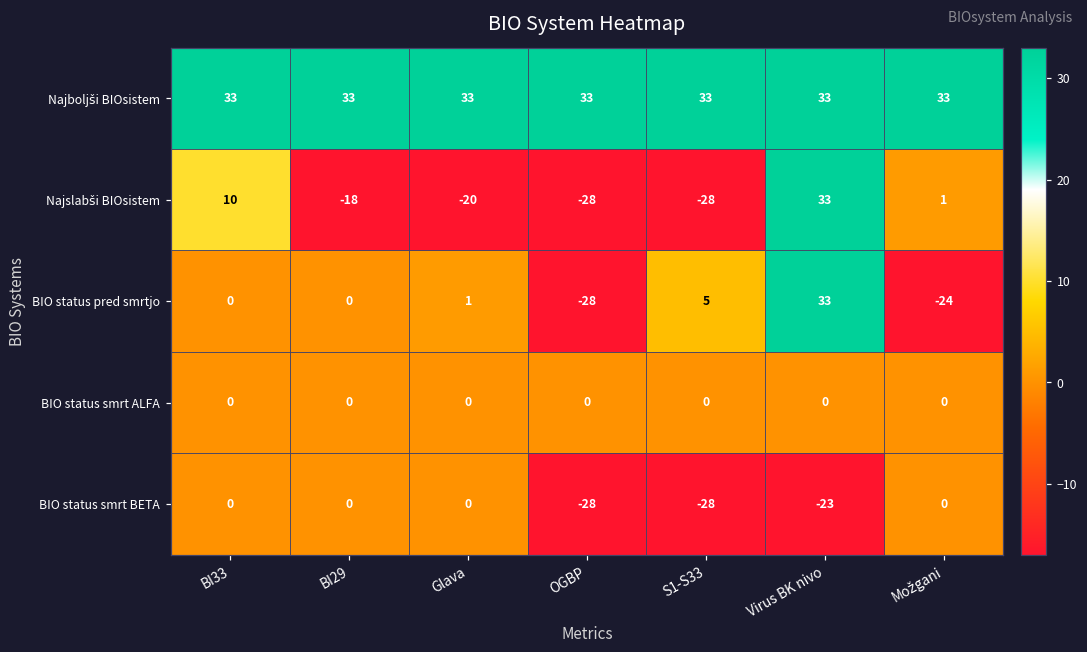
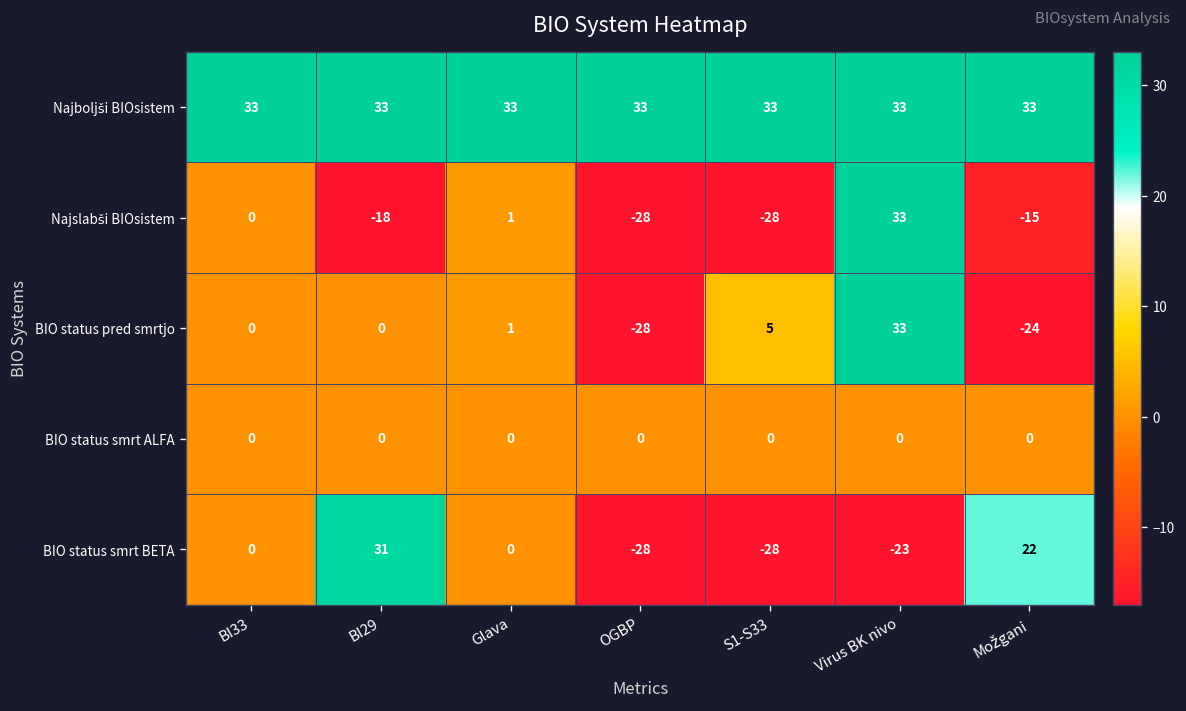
  {
    "Najboljši BIOsistem": {
      "BI33": 33,
      "BI29": 33,
      "Glava": 33,
      "OGBP": 33,
      "S1-S33": 33,
      "Virus BK nivo": 33,
      "Možgani": 33
    },
    "Najslabši BIOsistem": {
-     "BI33": 10,
+     "BI33": 0,
      "BI29": -18,
-     "Glava": -20,
+     "Glava": 1,
      "OGBP": -28,
      "S1-S33": -28,
      "Virus BK nivo": 33,
-     "Možgani": 1
+     "Možgani": -15
    },
    "BIO status pred smrtjo": {
      "BI33": 0,
      "BI29": 0,
      "Glava": 1,
      "OGBP": -28,
      "S1-S33": 5,
      "Virus BK nivo": 33,
      "Možgani": -24
    },
    "BIO status smrt ALFA": {
      "BI33": 0,
      "BI29": 0,
      "Glava": 0,
      "OGBP": 0,
      "S1-S33": 0,
      "Virus BK nivo": 0,
      "Možgani": 0
    },
    "BIO status smrt BETA": {
      "BI33": 0,
-     "BI29": 0,
+     "BI29": 31,
      "Glava": 0,
      "OGBP": -28,
      "S1-S33": -28,
      "Virus BK nivo": -23,
-     "Možgani": 0
+     "Možgani": 22
    }
  }
